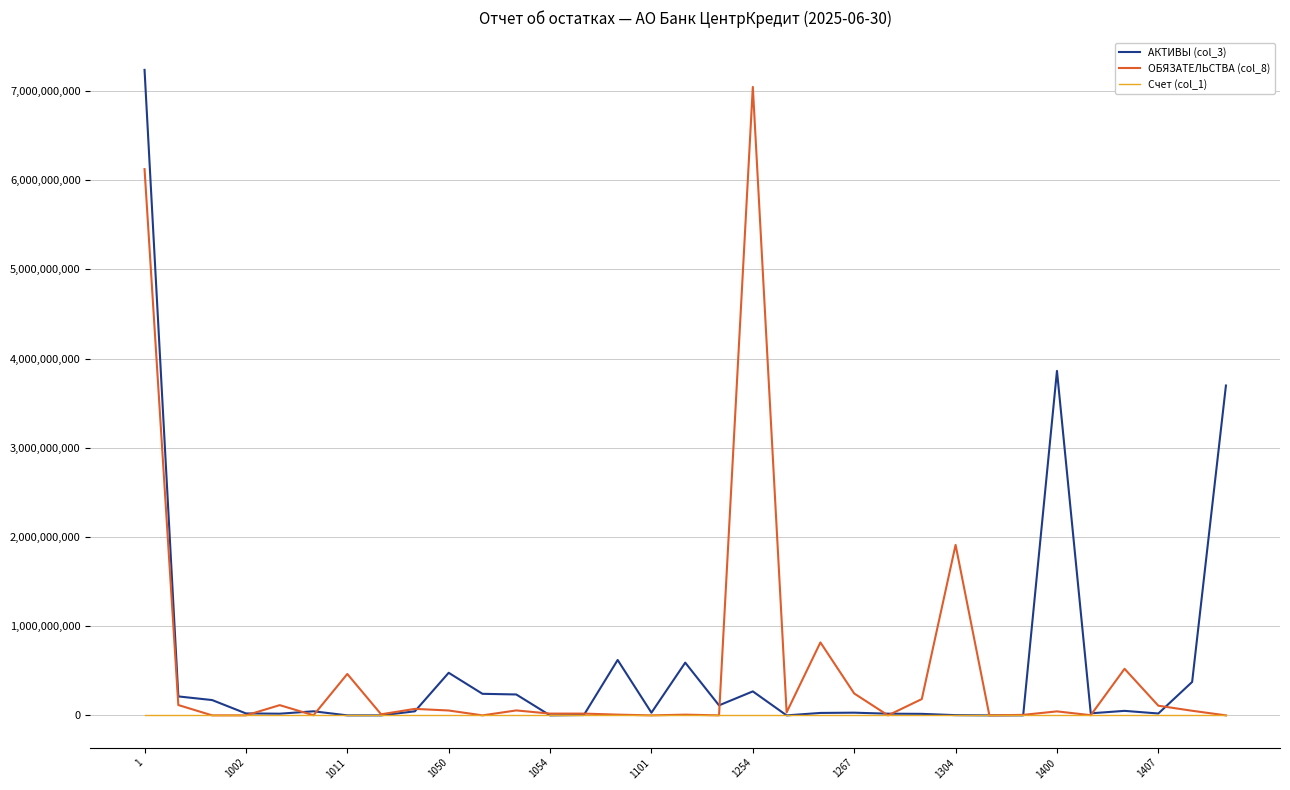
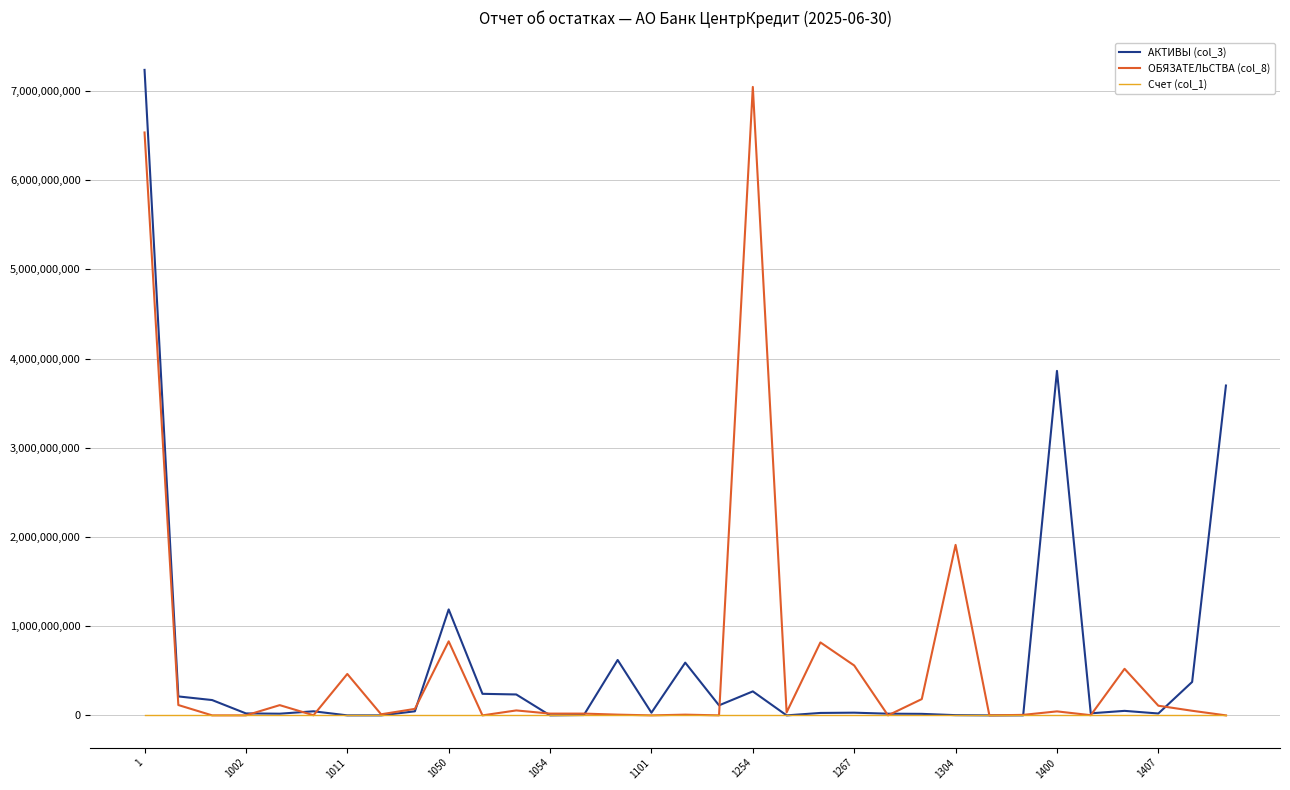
  {
    "АКТИВЫ (col_3)": {
      "1": "7,200,000,000",
-     "1050": "500,000,000",
+     "1050": "1,200,000,000",
      "1101": "0",
      "1254": "300,000,000",
      "1267": "0",
      "1400": "3,900,000,000"
    },
    "ОБЯЗАТЕЛЬСТВА (col_8)": {
-     "1": "6,100,000,000",
+     "1": "6,500,000,000",
      "1011": "500,000,000",
-     "1050": "100,000,000",
+     "1050": "800,000,000",
      "1254": "7,000,000,000",
-     "1267": "200,000,000",
+     "1267": "600,000,000",
      "1304": "1,900,000,000",
      "1400": "0",
      "1407": "100,000,000"
    },
    "Счет (col_1)": {
      "1": "0",
      "1050": "0",
      "1254": "0",
      "1267": "0",
      "1400": "0"
    }
  }
